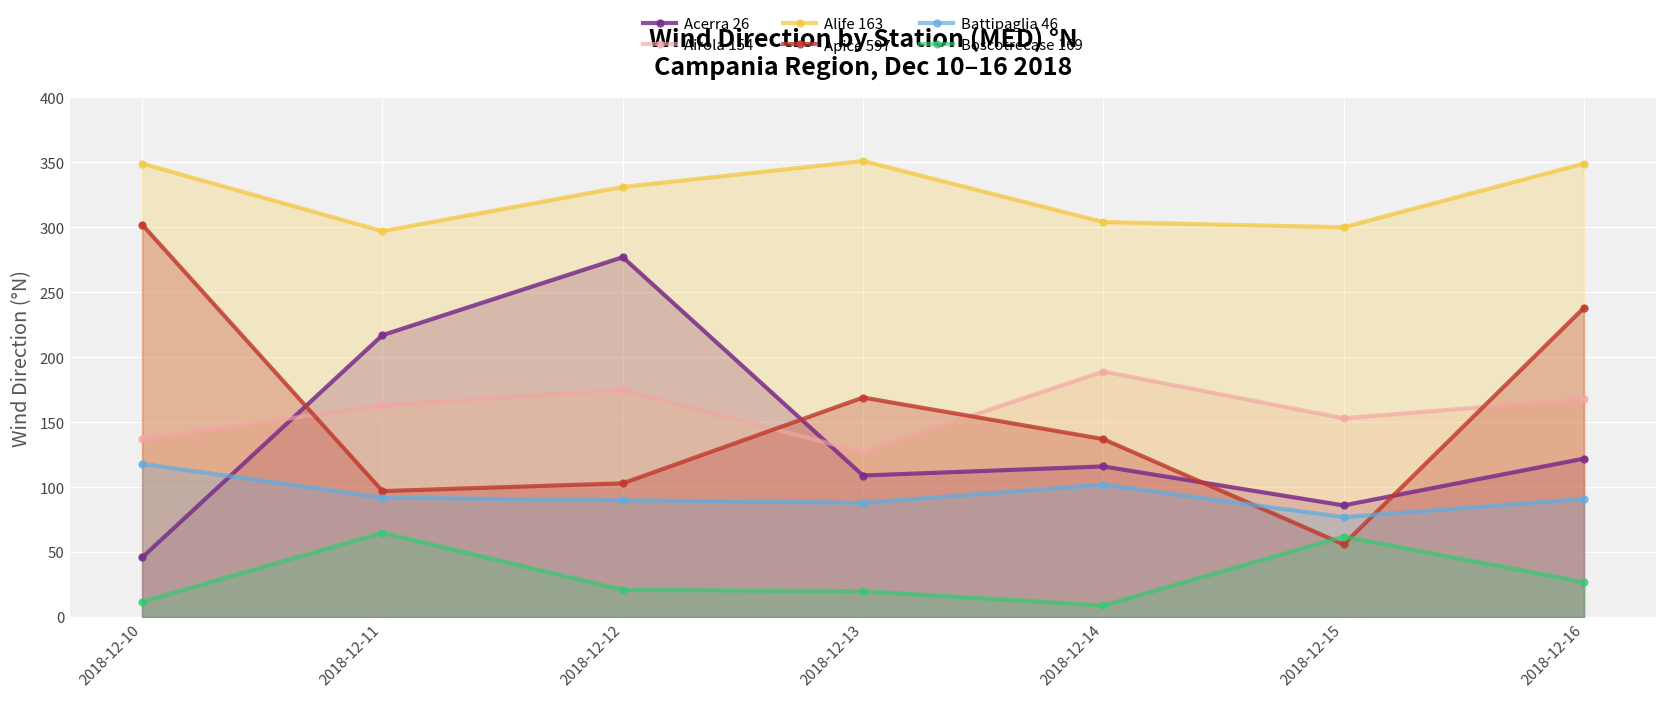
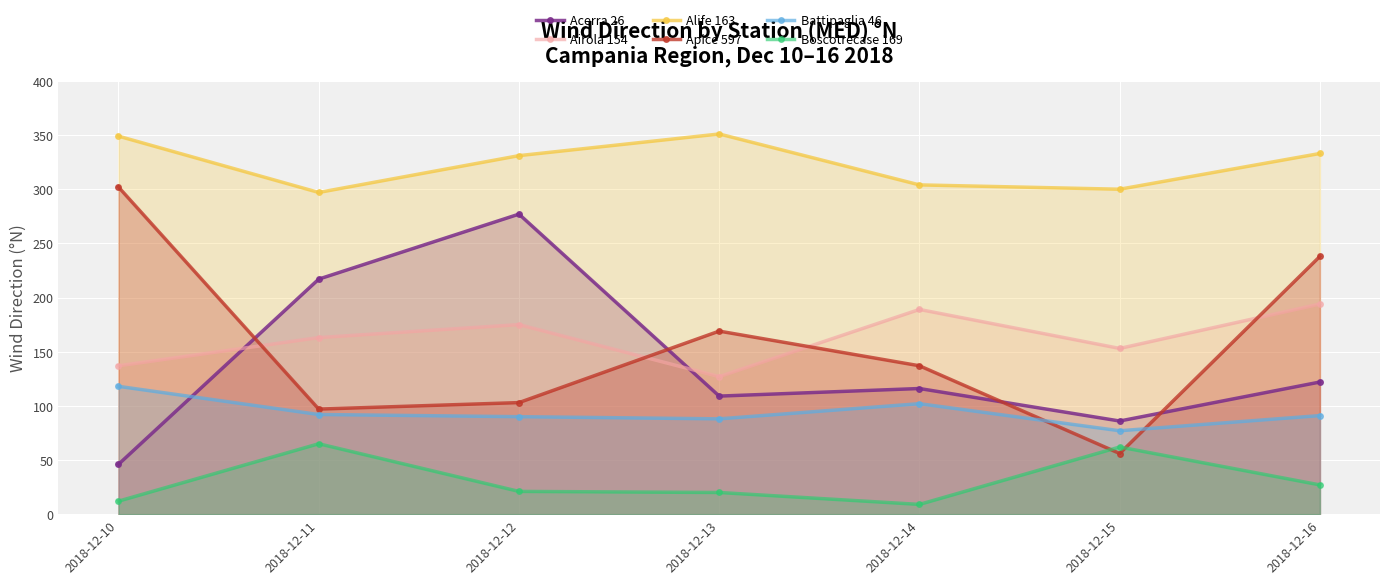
  {
    "Acerra 26": {
      "2018-12-10": 46,
      "2018-12-11": 217,
      "2018-12-12": 277,
      "2018-12-13": 109,
      "2018-12-14": 116,
      "2018-12-15": 86,
      "2018-12-16": 122
    },
    "Airola 154": {
      "2018-12-10": 137,
      "2018-12-11": 163,
      "2018-12-12": 175,
      "2018-12-13": 127,
      "2018-12-14": 189,
      "2018-12-15": 153,
-     "2018-12-16": 168
+     "2018-12-16": 194
    },
    "Alife 163": {
      "2018-12-10": 349,
      "2018-12-11": 297,
      "2018-12-12": 331,
      "2018-12-13": 351,
      "2018-12-14": 304,
      "2018-12-15": 300,
-     "2018-12-16": 349
+     "2018-12-16": 333
    },
    "Apice 597": {
      "2018-12-10": 302,
      "2018-12-11": 97,
      "2018-12-12": 103,
      "2018-12-13": 169,
      "2018-12-14": 137,
      "2018-12-15": 56,
      "2018-12-16": 238
    },
    "Battipaglia 46": {
      "2018-12-10": 118,
      "2018-12-11": 92,
      "2018-12-12": 90,
      "2018-12-13": 88,
      "2018-12-14": 102,
      "2018-12-15": 77,
      "2018-12-16": 91
    },
    "Boscotrecase 169": {
      "2018-12-10": 12,
      "2018-12-11": 65,
      "2018-12-12": 21,
      "2018-12-13": 20,
      "2018-12-14": 9,
      "2018-12-15": 62,
      "2018-12-16": 27
    }
  }
